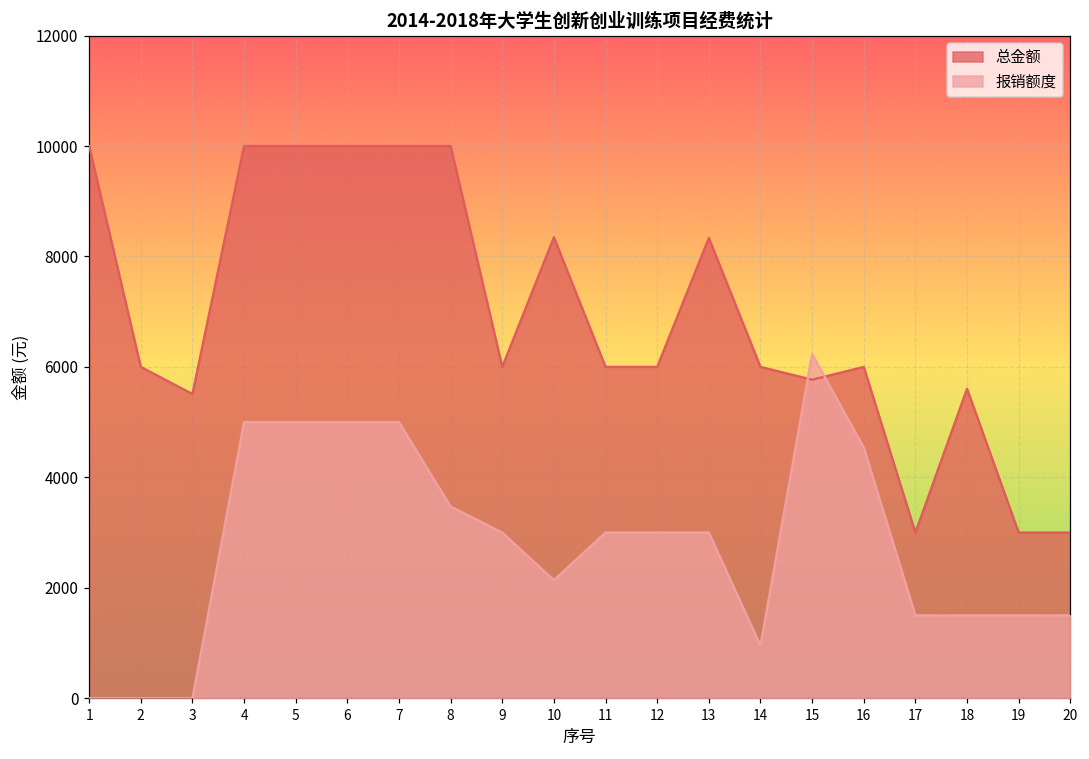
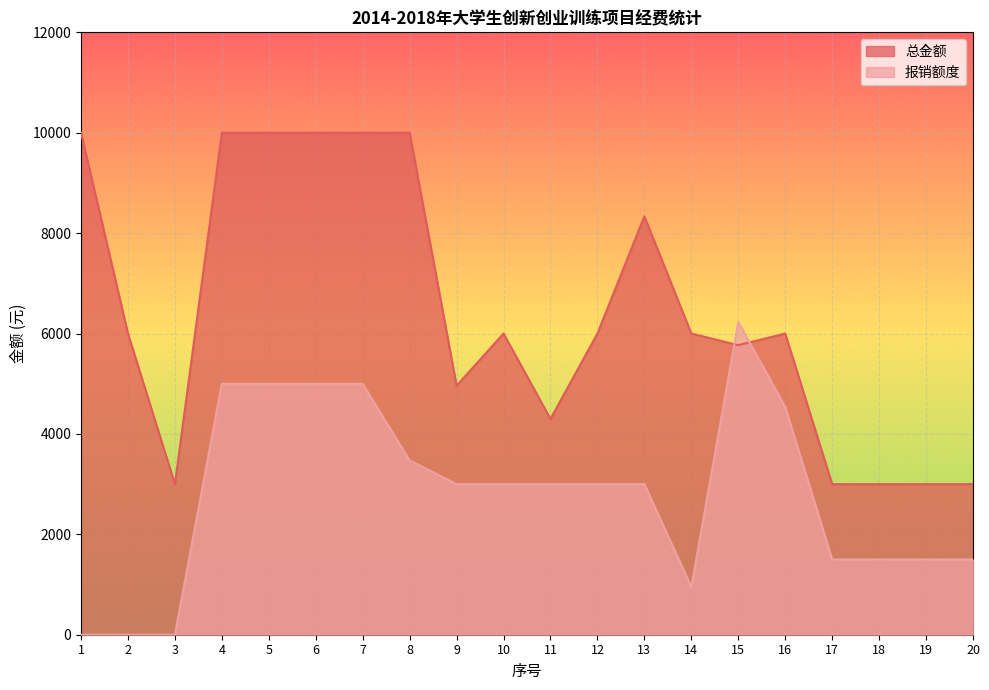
  {
    "总金额": {
      "1": 10000,
      "2": 6000,
-     "3": 5500,
+     "3": 3000,
      "4": 10000,
      "5": 10000,
      "6": 10000,
      "7": 10000,
      "8": 10000,
-     "9": 6000,
-     "10": 8300,
-     "11": 6000,
+     "9": 5000,
+     "10": 6000,
+     "11": 4300,
      "12": 6000,
      "13": 8300,
      "14": 6000,
      "15": 5800,
      "16": 6000,
      "17": 3000,
-     "18": 5600,
+     "18": 3000,
      "19": 3000,
      "20": 3000
    },
    "报销额度": {
      "1": 0,
      "2": 0,
      "3": 0,
      "4": 5000,
      "5": 5000,
      "6": 5000,
      "7": 5000,
      "8": 3500,
      "9": 3000,
-     "10": 2100,
+     "10": 3000,
      "11": 3000,
      "12": 3000,
      "13": 3000,
      "14": 1000,
      "15": 6200,
      "16": 4500,
      "17": 1500,
      "18": 1500,
      "19": 1500,
      "20": 1500
    }
  }
